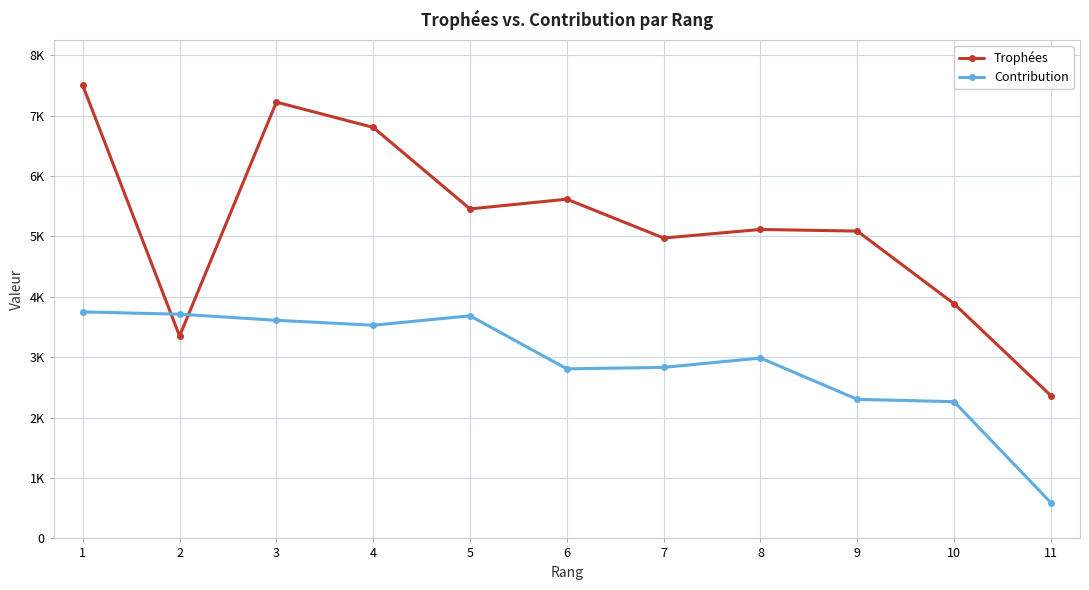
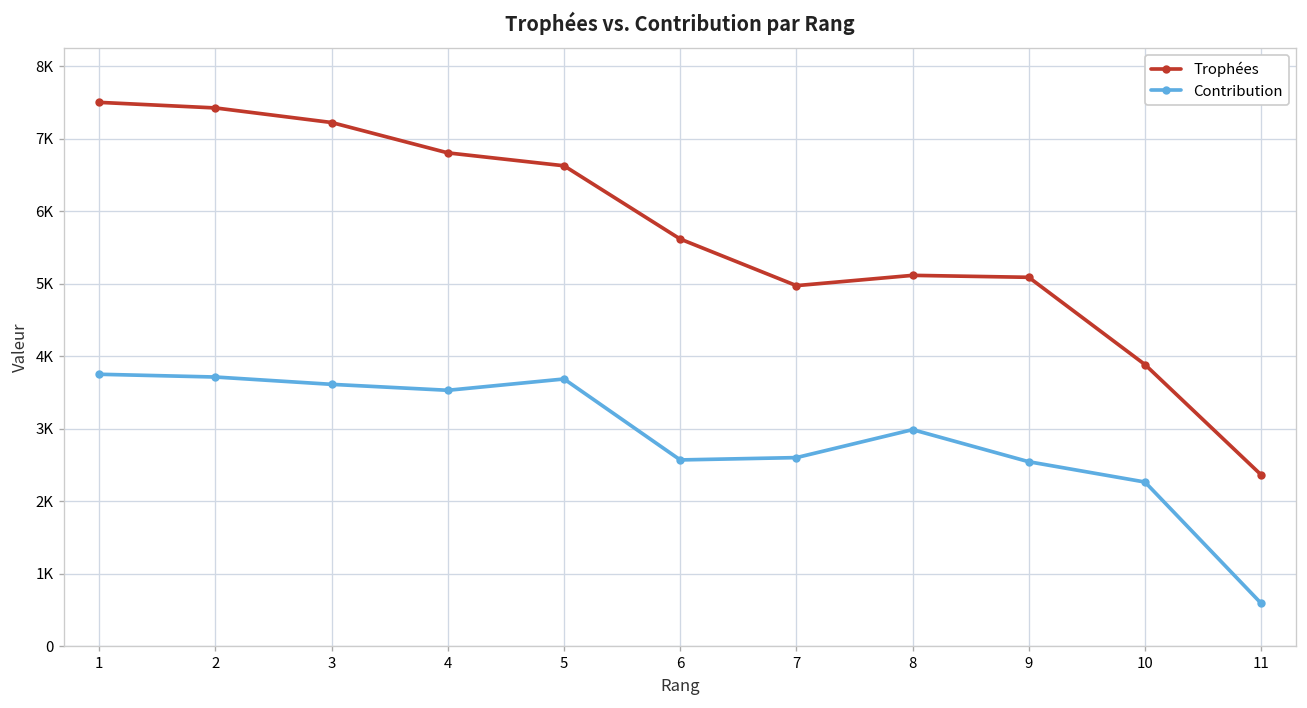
  {
    "Trophées": {
      "1": 7500,
-     "2": 3400,
+     "2": 7400,
      "3": 7200,
      "4": 6800,
-     "5": 5500,
+     "5": 6600,
      "6": 5600,
      "7": 5000,
      "8": 5100,
      "9": 5100,
      "10": 3900,
      "11": 2400
    },
    "Contribution": {
      "1": 3800,
      "2": 3700,
      "3": 3600,
      "4": 3500,
      "5": 3700,
-     "6": 2800,
-     "7": 2800,
+     "6": 2600,
+     "7": 2600,
      "8": 3000,
-     "9": 2300,
+     "9": 2500,
      "10": 2300,
      "11": 600
    }
  }
